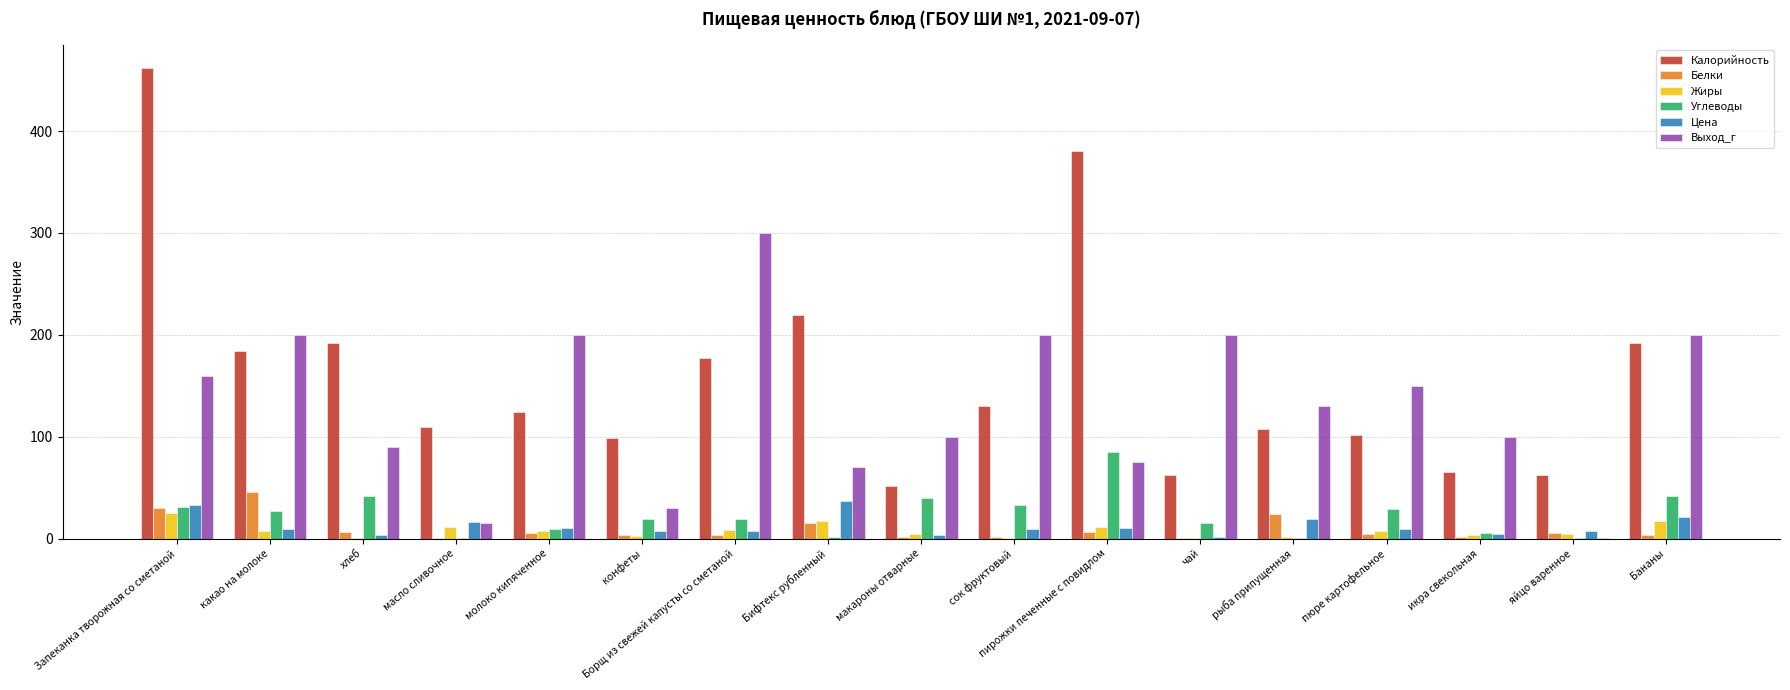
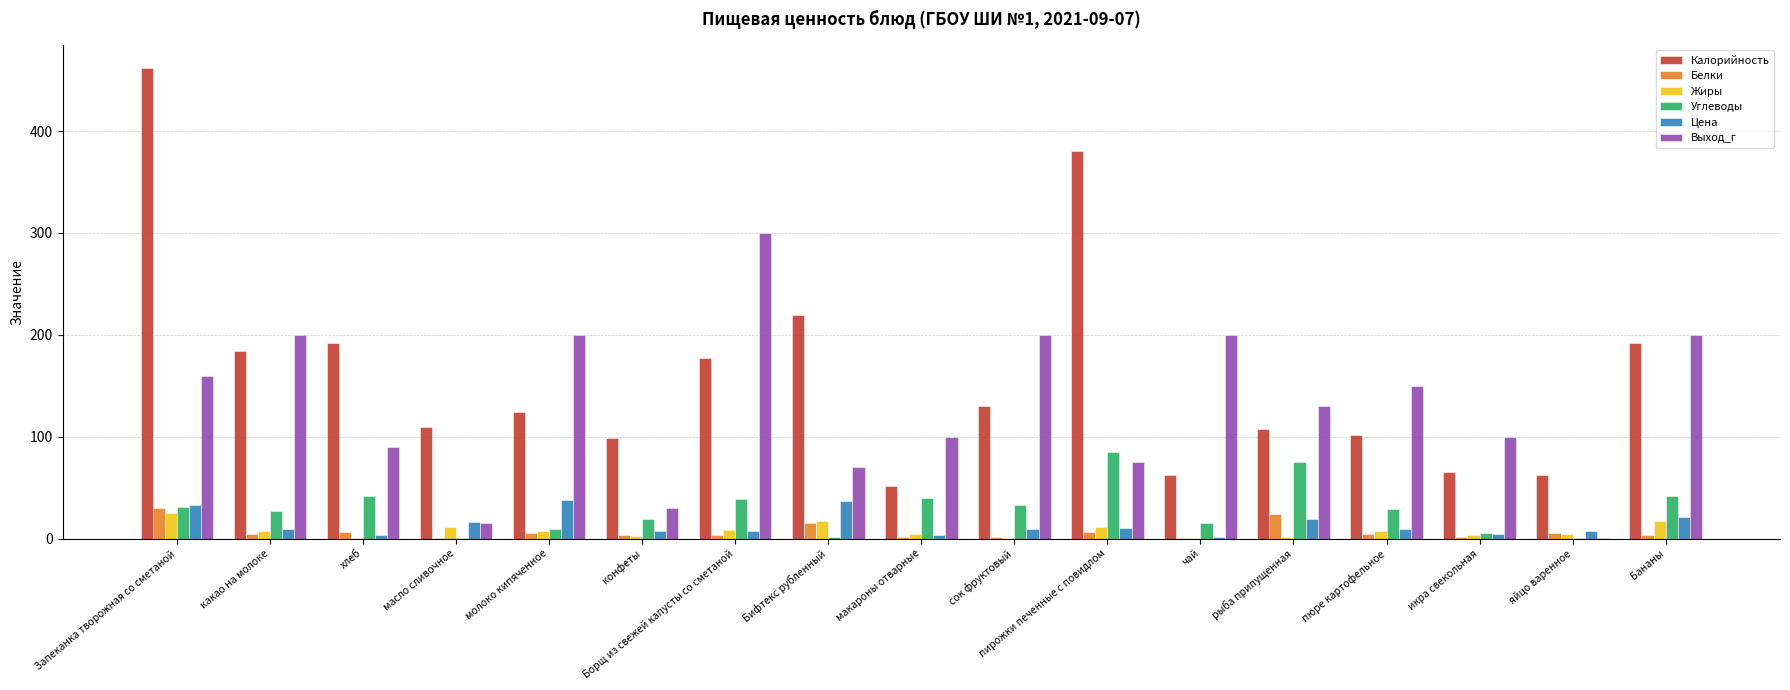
  {
    "Калорийность": {
      "Запеканка творожная со сметаной": 462,
      "какао на молоке": 184,
      "хлеб": 192,
      "масло сливочное": 110,
      "молоко кипяченное": 124,
      "конфеты": 99,
      "Борщ из свежей капусты со сметаной": 177,
      "Бифтекс рубленный": 219,
      "макароны отварные": 51,
      "сок фруктовый": 130,
      "пирожки печенные с повидлом": 380,
      "чай": 62,
      "рыба припущенная": 107,
      "пюре картофельное": 102,
      "икра свекольная": 66,
      "яйцо варенное": 63,
      "Бананы": 192
    },
    "Белки": {
      "Запеканка творожная со сметаной": 30,
-     "какао на молоке": 46,
+     "какао на молоке": 5,
      "хлеб": 7,
      "молоко кипяченное": 6,
      "конфеты": 3,
      "Борщ из свежей капусты со сметаной": 4,
      "Бифтекс рубленный": 15,
      "пирожки печенные с повидлом": 7,
      "рыба припущенная": 25,
      "пюре картофельное": 4,
      "яйцо варенное": 5,
      "Бананы": 3
    },
    "Жиры": {
      "Запеканка творожная со сметаной": 26,
      "какао на молоке": 7,
      "масло сливочное": 12,
      "молоко кипяченное": 7,
      "конфеты": 3,
      "Борщ из свежей капусты со сметаной": 8,
      "Бифтекс рубленный": 17,
      "макароны отварные": 4,
      "пирожки печенные с повидлом": 11,
      "пюре картофельное": 7,
      "икра свекольная": 4,
      "яйцо варенное": 5,
      "Бананы": 17
    },
    "Углеводы": {
      "Запеканка творожная со сметаной": 31,
      "какао на молоке": 27,
      "хлеб": 42,
      "молоко кипяченное": 9,
      "конфеты": 19,
-     "Борщ из свежей капусты со сметаной": 19,
+     "Борщ из свежей капусты со сметаной": 39,
      "макароны отварные": 40,
      "сок фруктовый": 33,
      "пирожки печенные с повидлом": 85,
      "чай": 15,
-     "рыба припущенная": 0,
+     "рыба припущенная": 76,
      "пюре картофельное": 29,
      "икра свекольная": 5,
      "Бананы": 42
    },
    "Цена": {
      "Запеканка творожная со сметаной": 33,
      "какао на молоке": 10,
      "хлеб": 3,
      "масло сливочное": 17,
-     "молоко кипяченное": 10,
+     "молоко кипяченное": 38,
      "конфеты": 7,
      "Борщ из свежей капусты со сметаной": 8,
      "Бифтекс рубленный": 37,
      "макароны отварные": 4,
      "сок фруктовый": 9,
      "пирожки печенные с повидлом": 10,
      "рыба припущенная": 19,
      "пюре картофельное": 10,
      "икра свекольная": 4,
      "яйцо варенное": 7,
      "Бананы": 21
    },
    "Выход_г": {
      "Запеканка творожная со сметаной": 160,
      "какао на молоке": 200,
      "хлеб": 90,
      "масло сливочное": 15,
      "молоко кипяченное": 200,
      "конфеты": 30,
      "Борщ из свежей капусты со сметаной": 300,
      "Бифтекс рубленный": 70,
      "макароны отварные": 100,
      "сок фруктовый": 200,
      "пирожки печенные с повидлом": 75,
      "чай": 200,
      "рыба припущенная": 130,
      "пюре картофельное": 150,
      "икра свекольная": 100,
      "Бананы": 200
    }
  }
